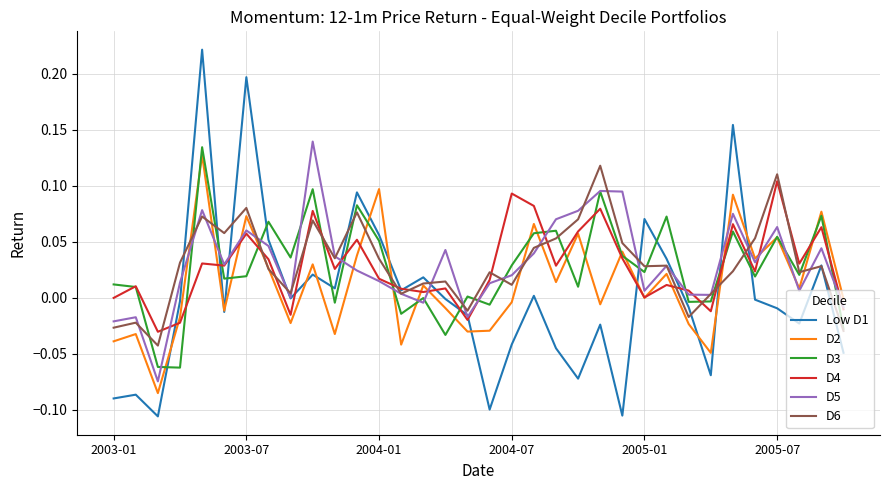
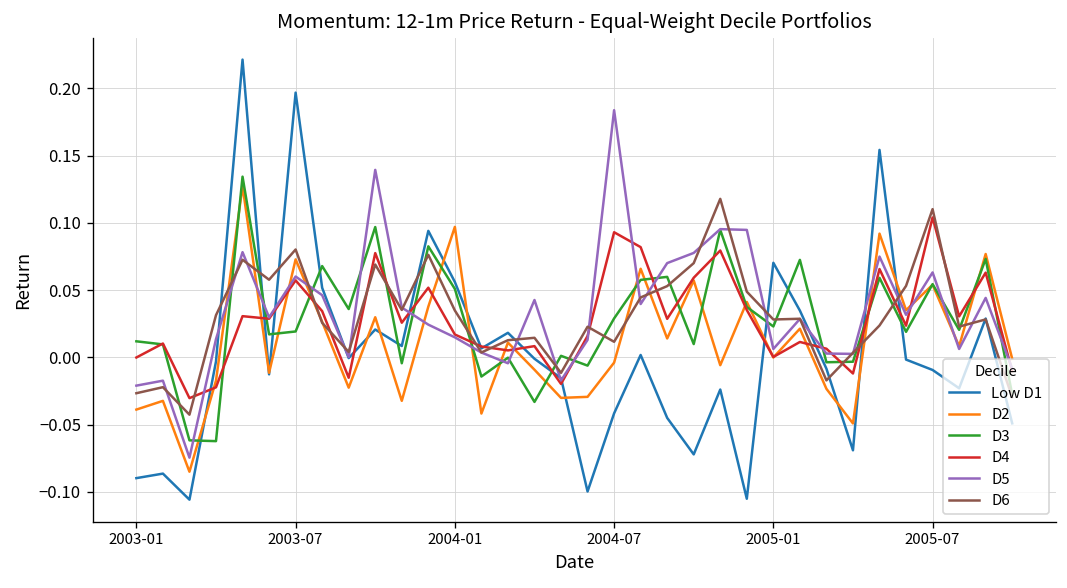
  {
    "Low D1": {
      "2003-01": -0.090,
      "2003-07": 0.197,
      "2004-01": 0.056,
      "2004-07": -0.042,
      "2005-01": 0.070,
      "2005-07": -0.009
    },
    "D2": {
      "2003-01": -0.039,
      "2003-07": 0.073,
      "2004-01": 0.097,
      "2004-07": -0.004
    },
    "D3": {
      "2003-01": 0.012,
      "2003-07": 0.019,
      "2004-01": 0.051,
      "2004-07": 0.029,
      "2005-01": 0.023
    },
    "D4": {
      "2003-01": 0.000,
      "2003-07": 0.057,
      "2004-07": 0.093,
      "2005-07": 0.104
    },
    "D5": {
      "2003-01": -0.021,
      "2003-07": 0.060,
-     "2004-07": 0.020,
+     "2004-07": 0.184,
      "2005-01": 0.006,
      "2005-07": 0.063
    },
    "D6": {
      "2003-01": -0.027,
      "2003-07": 0.080,
      "2004-01": 0.035,
      "2004-07": 0.012,
      "2005-01": 0.028,
      "2005-07": 0.110
    }
  }
